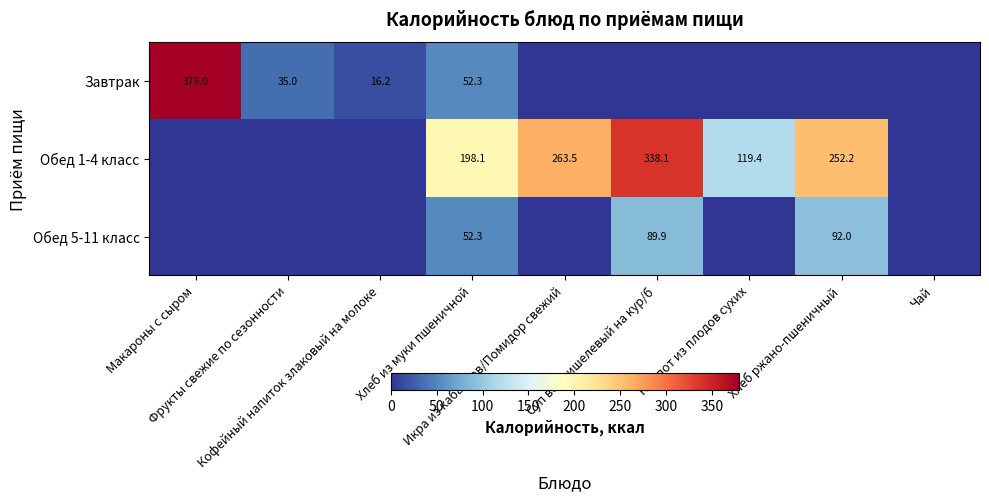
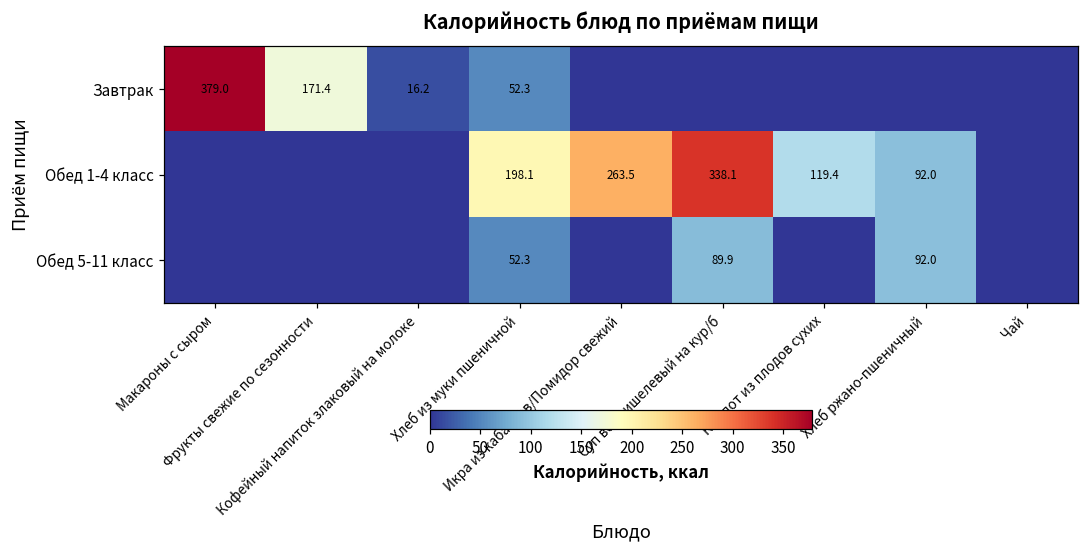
  {
    "Завтрак": {
      "Макароны с сыром": 379.0,
-     "Фрукты свежие по сезонности": 35.0,
+     "Фрукты свежие по сезонности": 171.4,
      "Кофейный напиток злаковый на молоке": 16.2,
      "Хлеб из муки пшеничной": 52.3
    },
    "Обед 1-4 класс": {
      "Хлеб из муки пшеничной": 198.1,
      "Икра из кабачков/Помидор свежий": 263.5,
      "Суп вермишелевый на кур/б": 338.1,
      "Компот из плодов сухих": 119.4,
-     "Хлеб ржано-пшеничный": 252.2
+     "Хлеб ржано-пшеничный": 92.0
    },
    "Обед 5-11 класс": {
      "Хлеб из муки пшеничной": 52.3,
      "Суп вермишелевый на кур/б": 89.9,
      "Хлеб ржано-пшеничный": 92.0
    }
  }
